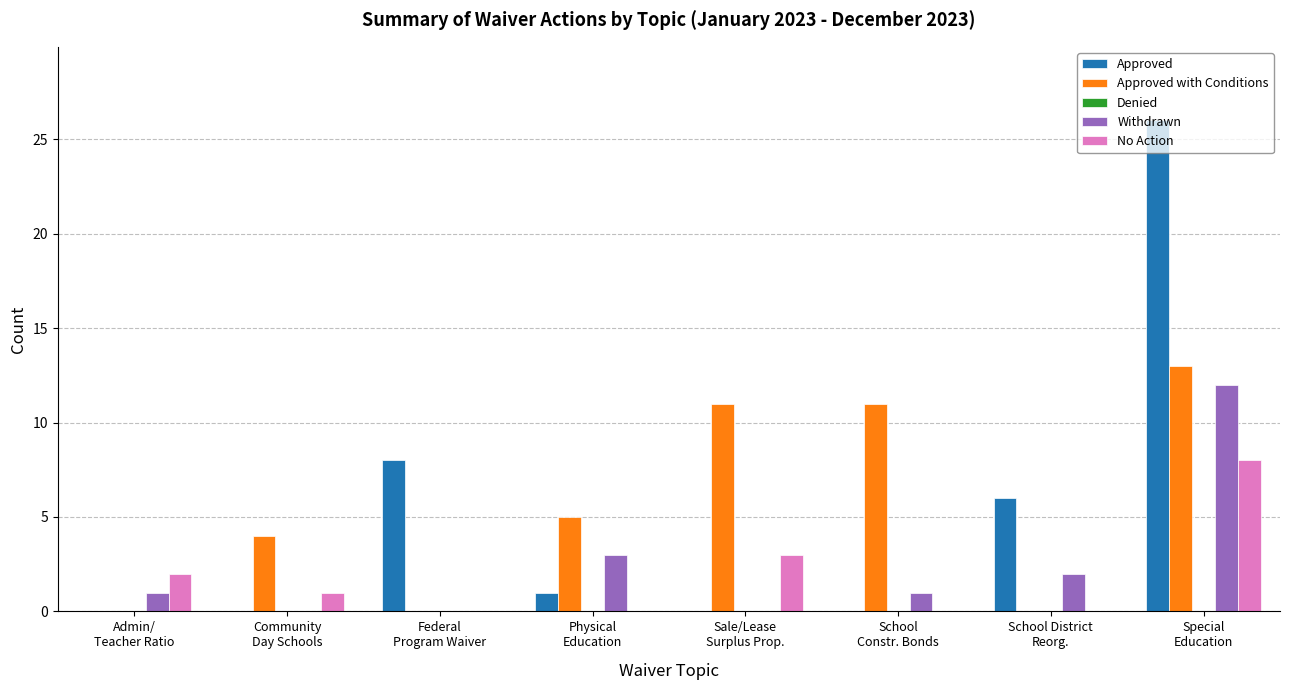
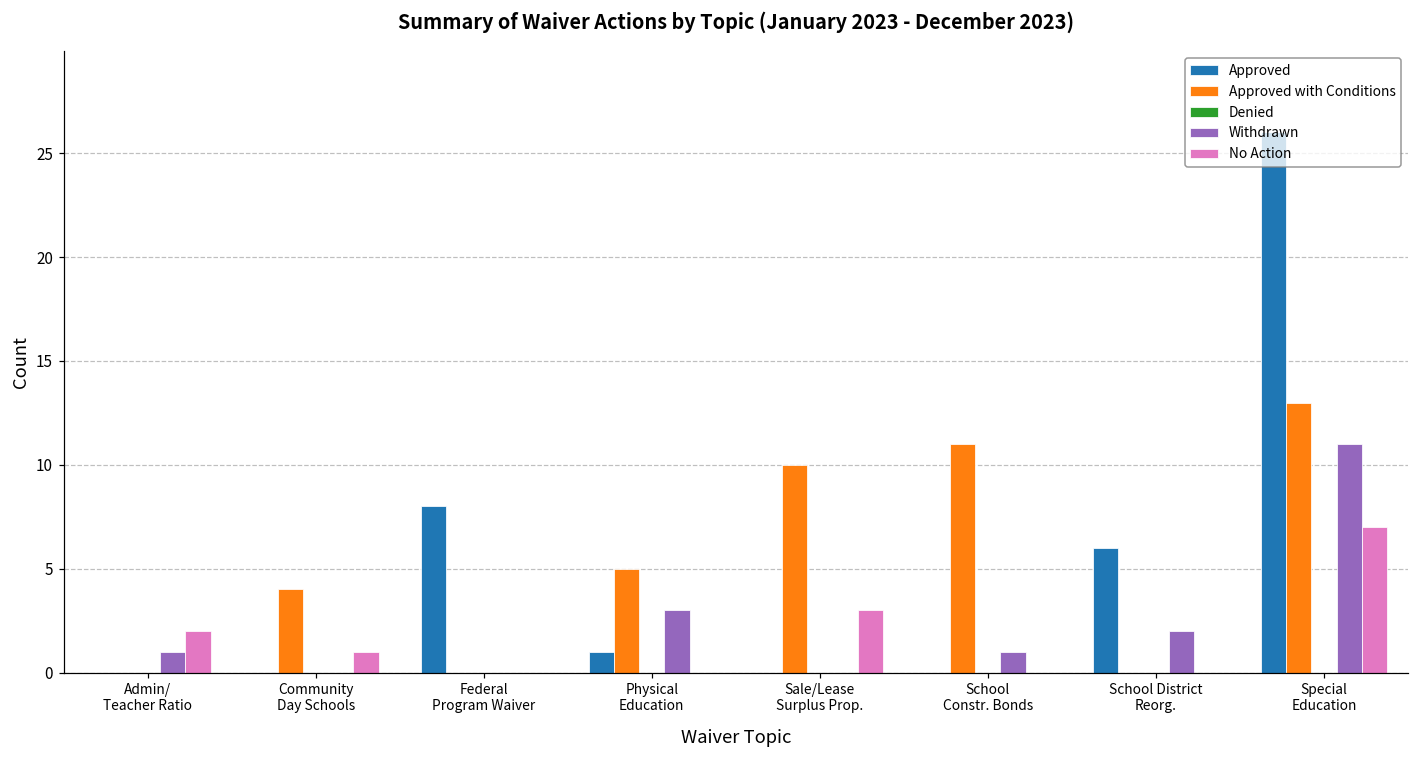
  {
    "Approved": {
      "Admin/ Teacher Ratio": 0,
      "Community Day Schools": 0,
      "Federal Program Waiver": 8,
      "Physical Education": 1,
      "Sale/Lease Surplus Prop.": 0,
      "School Constr. Bonds": 0,
      "School District Reorg.": 6
    },
    "Approved with Conditions": {
      "Admin/ Teacher Ratio": 0,
      "Community Day Schools": 4,
      "Federal Program Waiver": 0,
      "Physical Education": 5,
-     "Sale/Lease Surplus Prop.": 11,
+     "Sale/Lease Surplus Prop.": 10,
      "School Constr. Bonds": 11,
      "School District Reorg.": 0,
      "Special Education": 13
    },
    "Denied": {
      "Admin/ Teacher Ratio": 0,
      "Community Day Schools": 0,
      "Federal Program Waiver": 0,
      "Physical Education": 0,
      "Sale/Lease Surplus Prop.": 0,
      "School Constr. Bonds": 0,
      "School District Reorg.": 0,
      "Special Education": 0
    },
    "Withdrawn": {
      "Admin/ Teacher Ratio": 1,
      "Community Day Schools": 0,
      "Federal Program Waiver": 0,
      "Physical Education": 3,
      "Sale/Lease Surplus Prop.": 0,
      "School Constr. Bonds": 1,
      "School District Reorg.": 2,
-     "Special Education": 12
+     "Special Education": 11
    },
    "No Action": {
      "Admin/ Teacher Ratio": 2,
      "Community Day Schools": 1,
      "Federal Program Waiver": 0,
      "Physical Education": 0,
      "Sale/Lease Surplus Prop.": 3,
      "School Constr. Bonds": 0,
      "School District Reorg.": 0,
-     "Special Education": 8
+     "Special Education": 7
    }
  }
